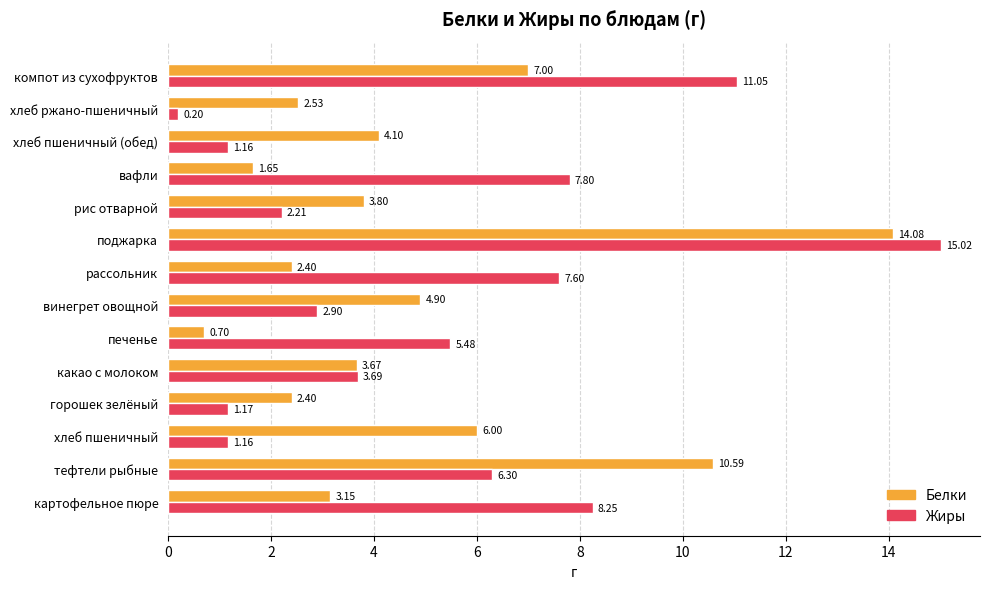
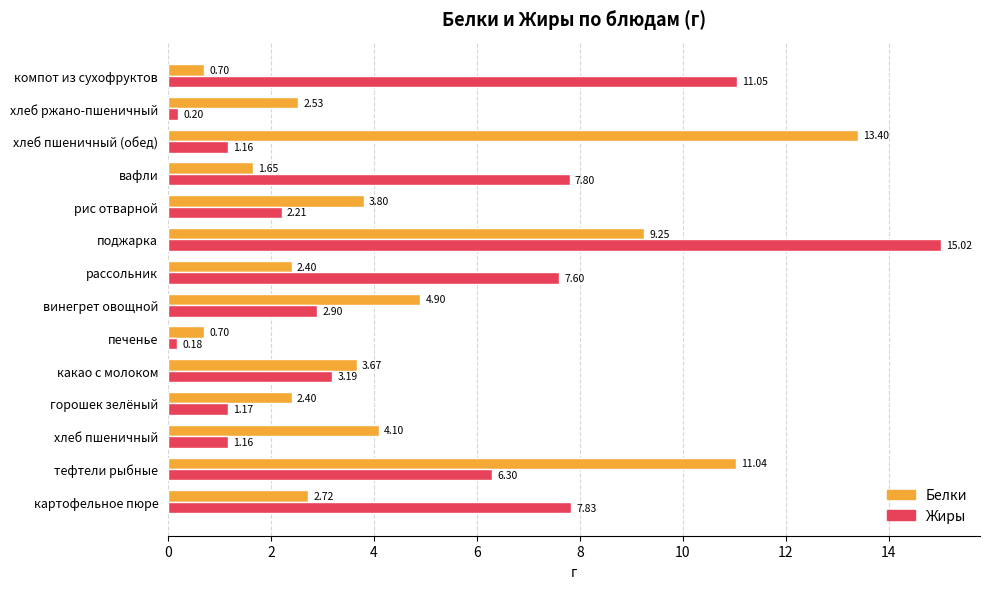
  {
    "Белки": {
-     "компот из сухофруктов": 7.00,
+     "компот из сухофруктов": 0.70,
      "хлеб ржано-пшеничный": 2.53,
-     "хлеб пшеничный (обед)": 4.10,
+     "хлеб пшеничный (обед)": 13.40,
      "вафли": 1.65,
      "рис отварной": 3.80,
-     "поджарка": 14.08,
+     "поджарка": 9.25,
      "рассольник": 2.40,
      "винегрет овощной": 4.90,
      "печенье": 0.70,
      "какао с молоком": 3.67,
      "горошек зелёный": 2.40,
-     "хлеб пшеничный": 6.00,
-     "тефтели рыбные": 10.59,
-     "картофельное пюре": 3.15
+     "хлеб пшеничный": 4.10,
+     "тефтели рыбные": 11.04,
+     "картофельное пюре": 2.72
    },
    "Жиры": {
      "компот из сухофруктов": 11.05,
      "хлеб ржано-пшеничный": 0.20,
      "хлеб пшеничный (обед)": 1.16,
      "вафли": 7.80,
      "рис отварной": 2.21,
      "поджарка": 15.02,
      "рассольник": 7.60,
      "винегрет овощной": 2.90,
-     "печенье": 5.48,
-     "какао с молоком": 3.69,
+     "печенье": 0.18,
+     "какао с молоком": 3.19,
      "горошек зелёный": 1.17,
      "хлеб пшеничный": 1.16,
      "тефтели рыбные": 6.30,
-     "картофельное пюре": 8.25
+     "картофельное пюре": 7.83
    }
  }
